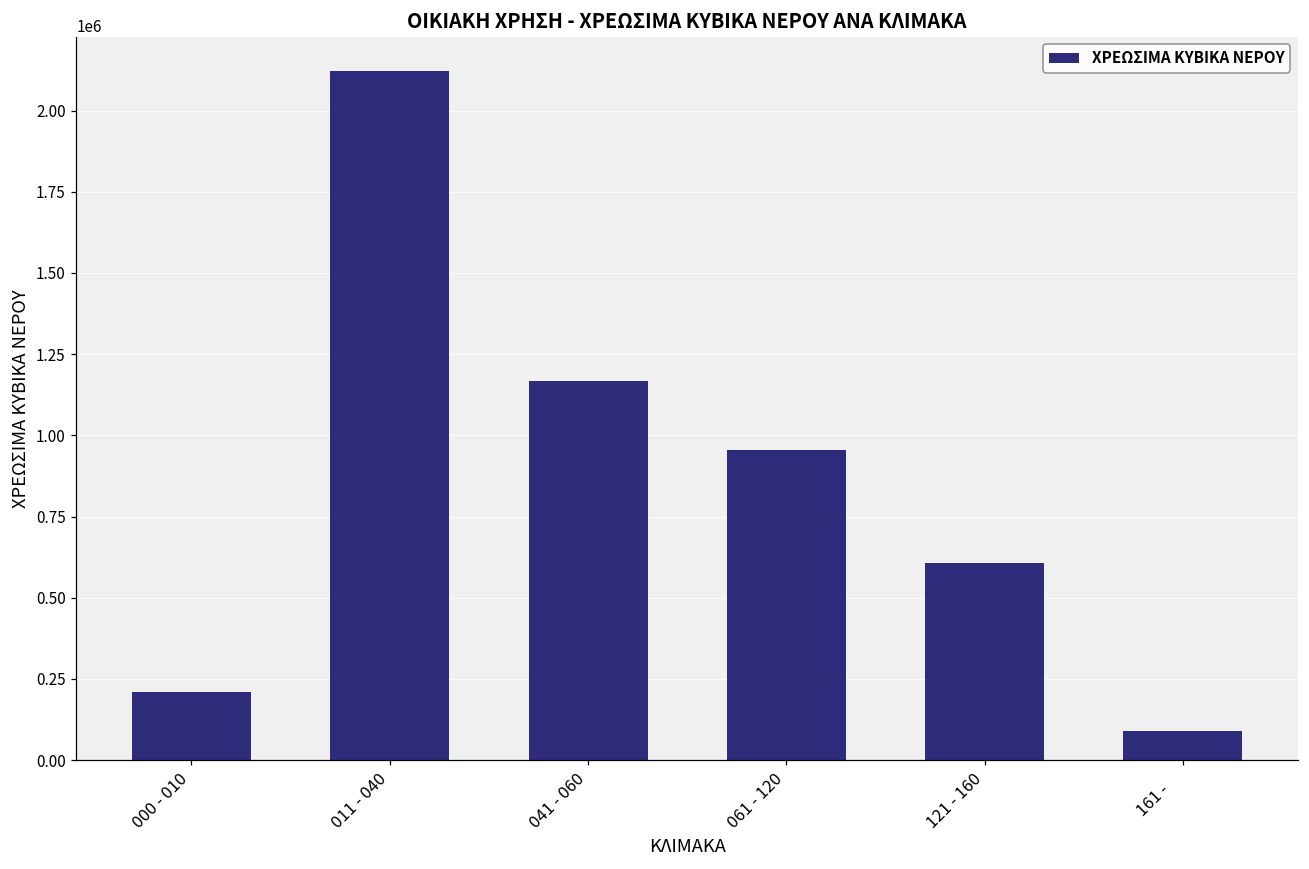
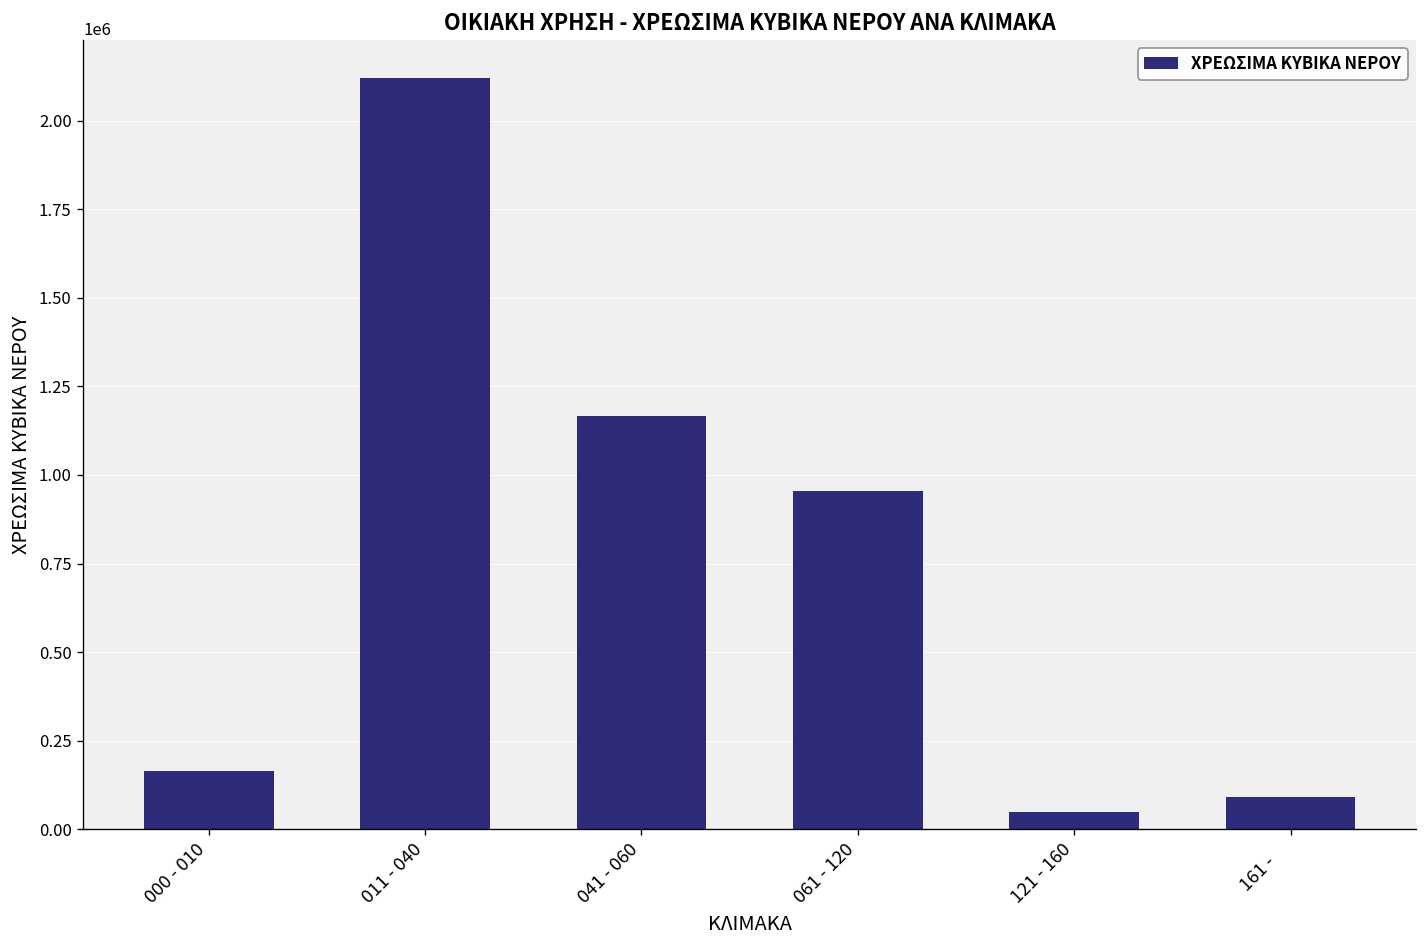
  {
-   "000 - 010": 210000,
+   "000 - 010": 160000,
    "011 - 040": 2120000,
    "041 - 060": 1170000,
    "061 - 120": 960000,
-   "121 - 160": 610000,
+   "121 - 160": 50000,
    "161 -": 90000
  }
